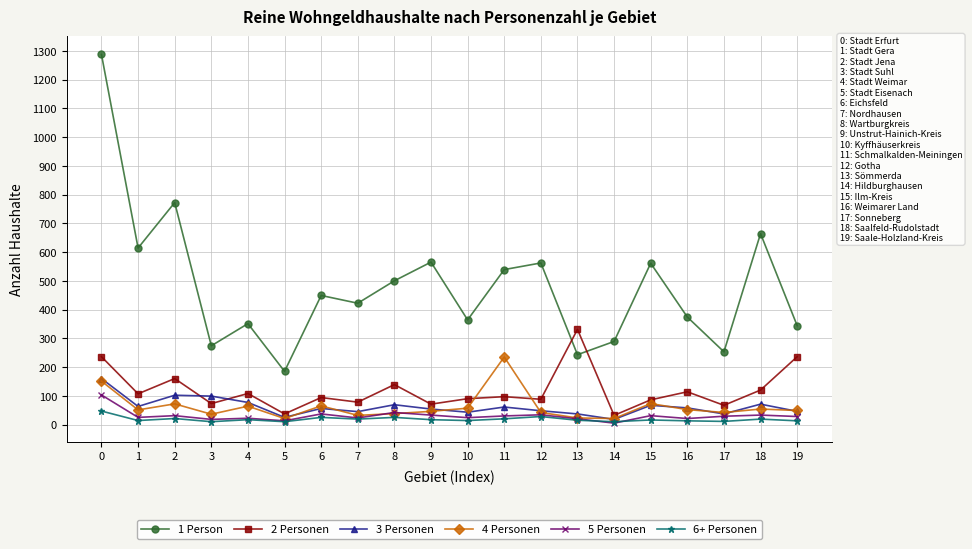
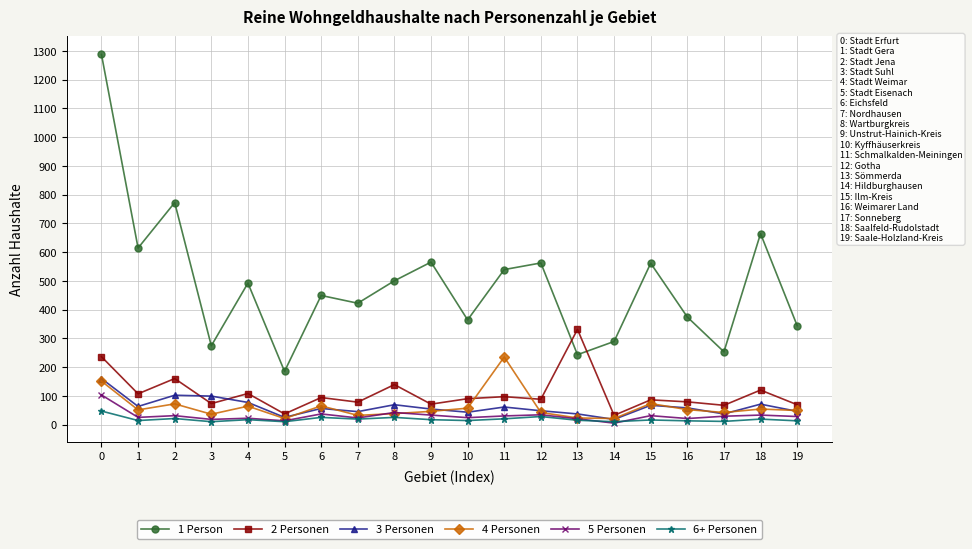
  {
    "1 Person": {
      "0": 1290,
      "1": 610,
      "2": 770,
      "3": 270,
-     "4": 350,
+     "4": 490,
      "5": 190,
      "6": 450,
      "7": 420,
      "8": 500,
      "9": 570,
      "10": 360,
      "11": 540,
      "12": 560,
      "13": 240,
      "14": 290,
      "15": 560,
      "16": 370,
      "17": 250,
      "18": 660,
      "19": 340
    },
    "2 Personen": {
      "0": 240,
      "1": 110,
      "2": 160,
      "3": 70,
      "4": 110,
      "5": 40,
      "6": 90,
      "7": 80,
      "8": 140,
      "9": 70,
      "10": 90,
      "11": 100,
      "12": 90,
      "13": 330,
      "14": 30,
      "15": 90,
-     "16": 110,
+     "16": 80,
      "17": 70,
      "18": 120,
-     "19": 240
+     "19": 70
    },
    "3 Personen": {
      "0": 160,
      "1": 60,
      "2": 100,
      "3": 100,
      "4": 80,
      "6": 60,
      "7": 50,
      "8": 70,
      "10": 40,
      "11": 60,
      "13": 40,
      "18": 70
    },
    "4 Personen": {
      "0": 150,
      "1": 50,
      "2": 70,
      "3": 40,
      "4": 60,
      "6": 70,
      "7": 30,
      "10": 60,
      "11": 240,
      "18": 50
    },
    "5 Personen": {
      "0": 100,
      "1": 30,
      "2": 30,
      "6": 40,
      "9": 30,
      "10": 20,
      "11": 30,
      "15": 30,
      "18": 30,
      "19": 30
    },
    "6+ Personen": {
      "0": 50,
      "1": 10,
      "2": 20,
      "6": 30,
      "8": 30,
      "9": 20,
      "10": 10,
      "11": 20,
      "15": 20,
      "17": 10,
      "18": 20,
      "19": 10
    }
  }
